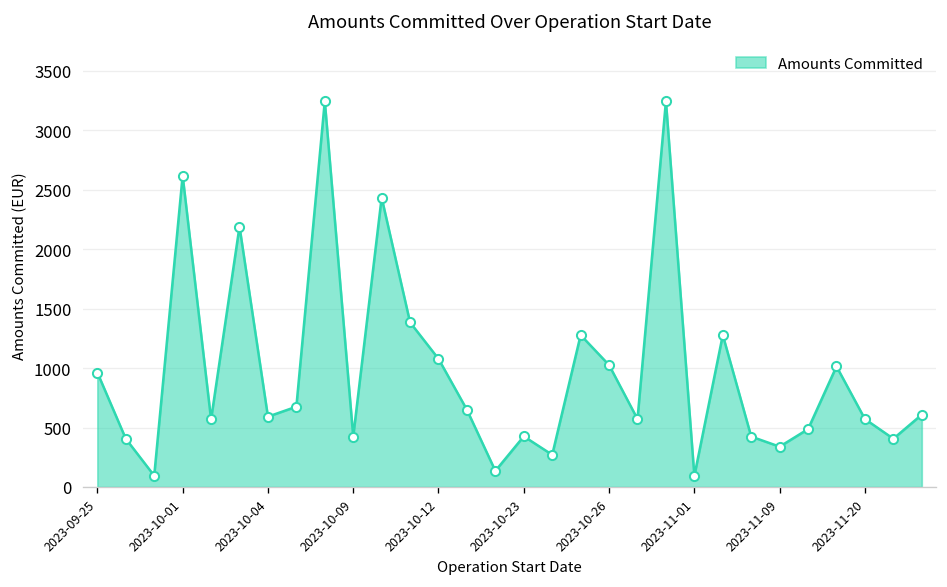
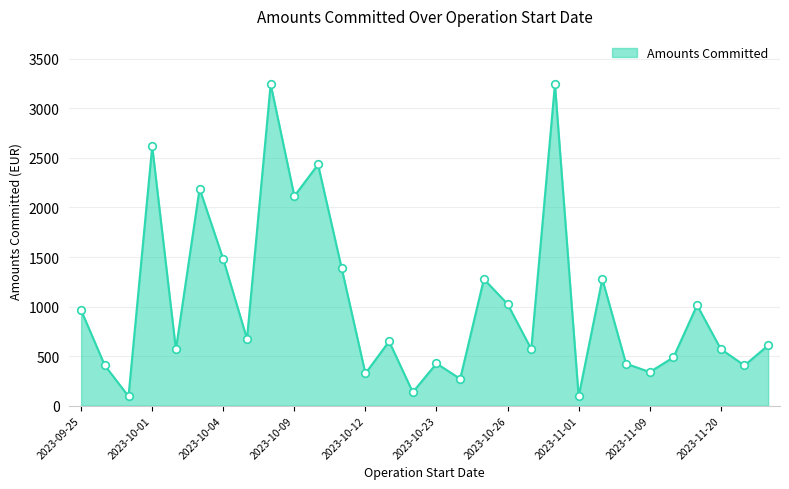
  {
    "2023-09-25": 1000,
    "2023-10-01": 2600,
-   "2023-10-04": 600,
-   "2023-10-09": 400,
-   "2023-10-12": 1100,
+   "2023-10-04": 1500,
+   "2023-10-09": 2100,
+   "2023-10-12": 300,
    "2023-10-23": 400,
    "2023-10-26": 1000,
    "2023-11-01": 100,
    "2023-11-09": 300,
    "2023-11-20": 600
  }
